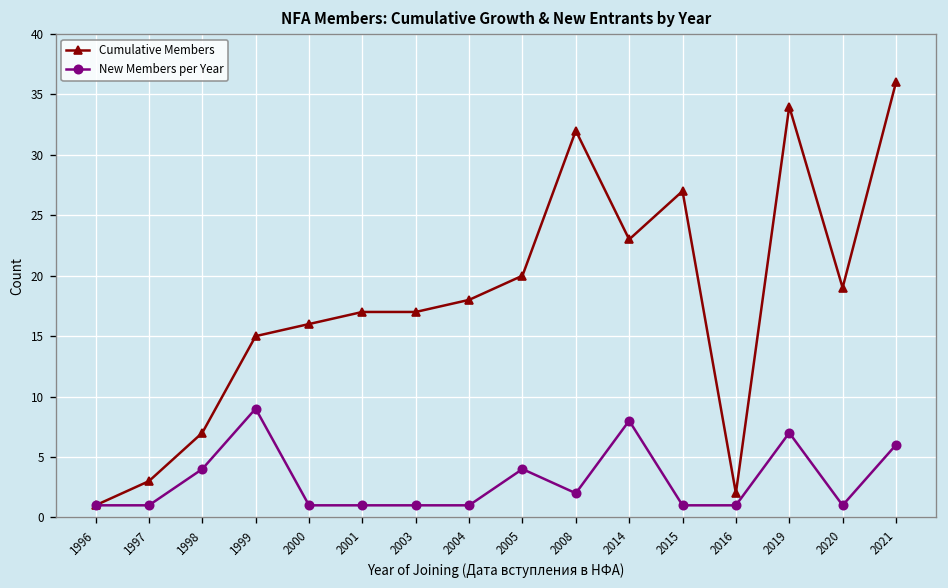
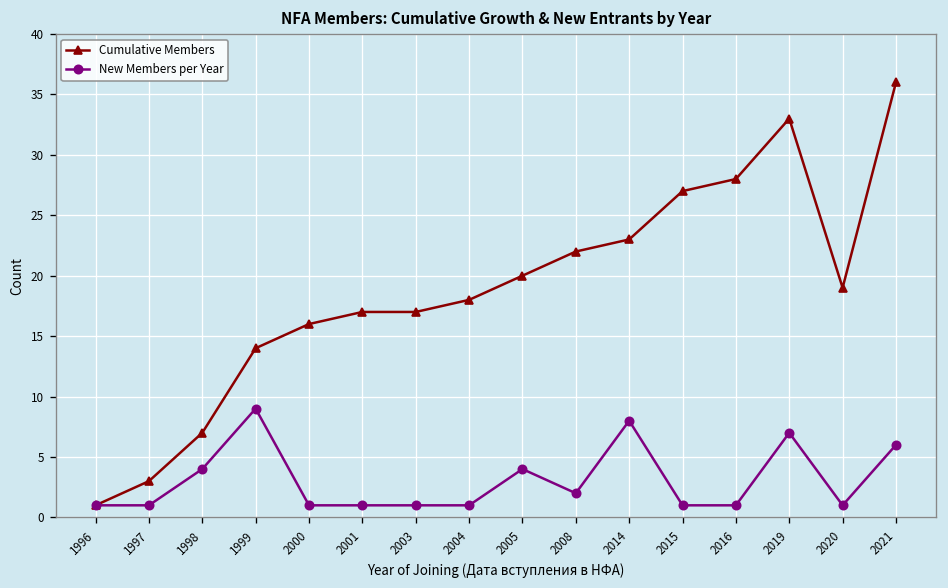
  {
    "Cumulative Members": {
      "1997": 3,
      "1998": 7,
-     "1999": 15,
+     "1999": 14,
      "2000": 16,
      "2001": 17,
      "2003": 17,
      "2004": 18,
      "2005": 20,
-     "2008": 32,
+     "2008": 22,
      "2014": 23,
      "2015": 27,
-     "2016": 2,
-     "2019": 34,
+     "2016": 28,
+     "2019": 33,
      "2020": 19,
      "2021": 36
    },
    "New Members per Year": {
      "1997": 1,
      "1998": 4,
      "1999": 9,
      "2000": 1,
      "2001": 1,
      "2003": 1,
      "2004": 1,
      "2005": 4,
      "2008": 2,
      "2014": 8,
      "2015": 1,
      "2016": 1,
      "2019": 7,
      "2020": 1,
      "2021": 6
    }
  }
